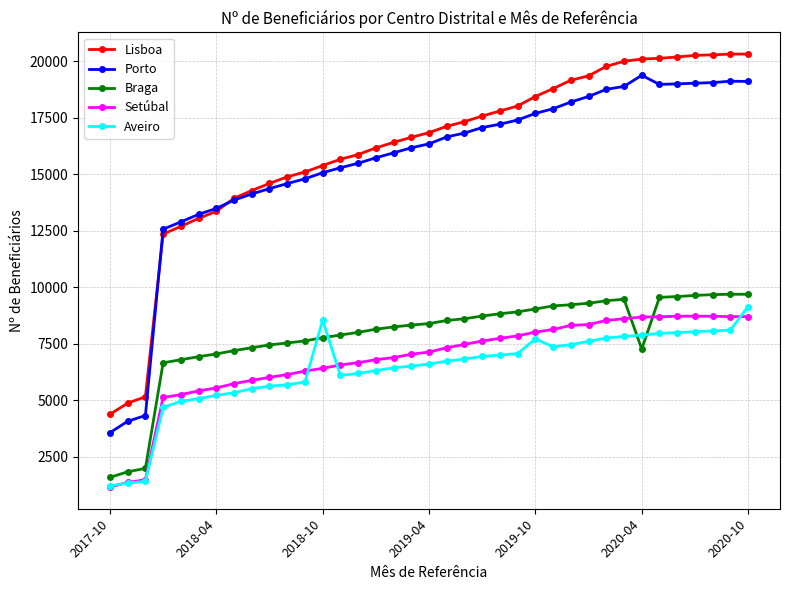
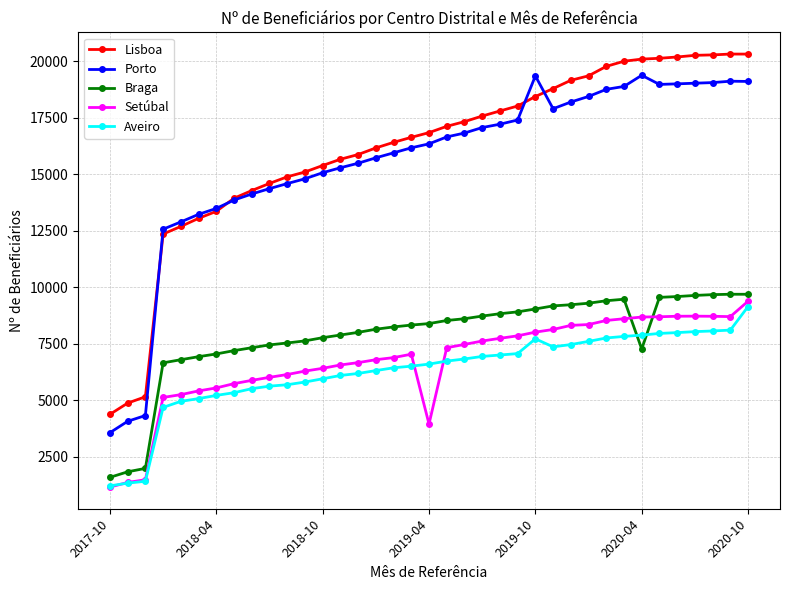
  {
    "Lisboa": {
      "2017-10": 4400,
      "2018-04": 13400,
      "2018-10": 15400,
      "2019-04": 16800,
      "2019-10": 18400,
      "2020-04": 20100,
      "2020-10": 20300
    },
    "Porto": {
      "2017-10": 3600,
      "2018-04": 13500,
      "2018-10": 15100,
      "2019-04": 16300,
-     "2019-10": 17700,
+     "2019-10": 19300,
      "2020-04": 19400,
      "2020-10": 19100
    },
    "Braga": {
      "2017-10": 1600,
      "2018-04": 7000,
      "2018-10": 7800,
      "2019-04": 8400,
      "2019-10": 9000,
      "2020-04": 7300,
      "2020-10": 9700
    },
    "Setúbal": {
      "2018-04": 5500,
      "2018-10": 6400,
-     "2019-04": 7100,
+     "2019-04": 3900,
      "2019-10": 8000,
      "2020-04": 8700,
-     "2020-10": 8700
+     "2020-10": 9400
    },
    "Aveiro": {
      "2018-04": 5200,
-     "2018-10": 8500,
+     "2018-10": 5900,
      "2019-04": 6600,
      "2019-10": 7700,
      "2020-04": 7900,
      "2020-10": 9100
    }
  }
